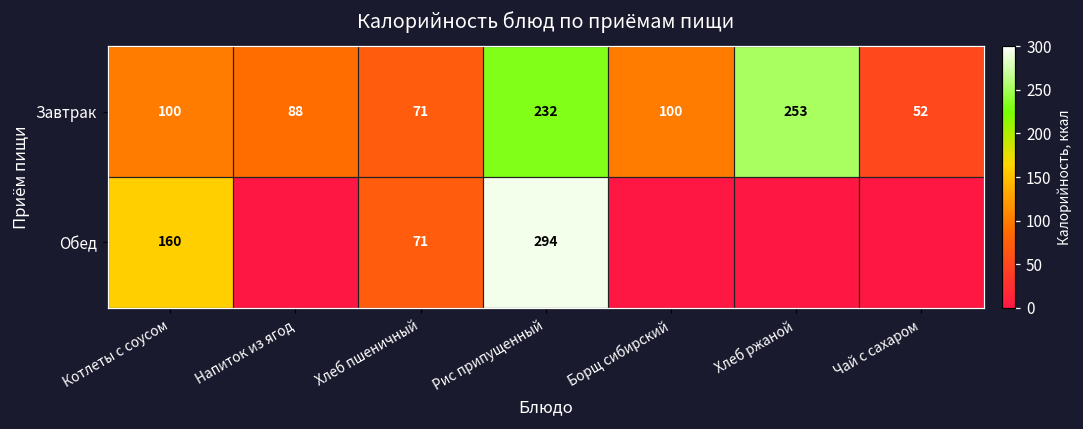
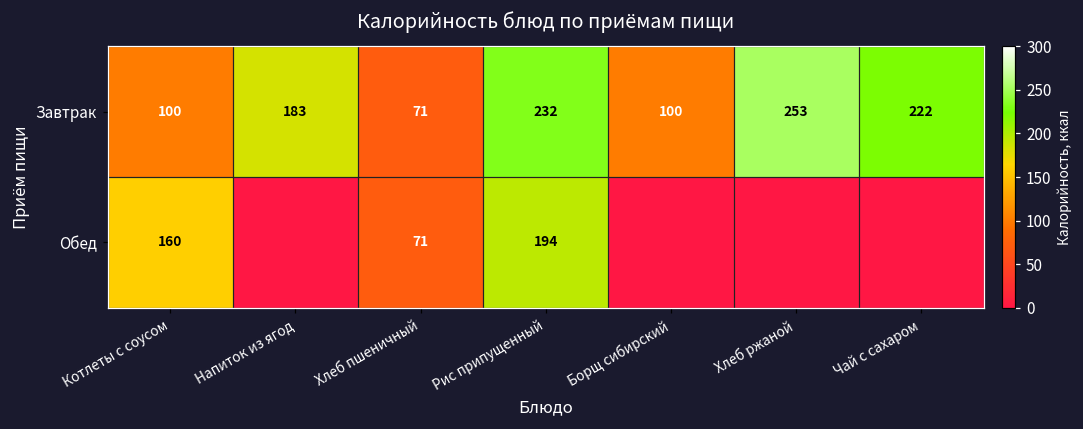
  {
    "Завтрак": {
      "Котлеты с соусом": 100,
-     "Напиток из ягод": 88,
+     "Напиток из ягод": 183,
      "Хлеб пшеничный": 71,
      "Рис припущенный": 232,
      "Борщ сибирский": 100,
      "Хлеб ржаной": 253,
-     "Чай с сахаром": 52
+     "Чай с сахаром": 222
    },
    "Обед": {
      "Котлеты с соусом": 160,
      "Хлеб пшеничный": 71,
-     "Рис припущенный": 294
+     "Рис припущенный": 194
    }
  }
